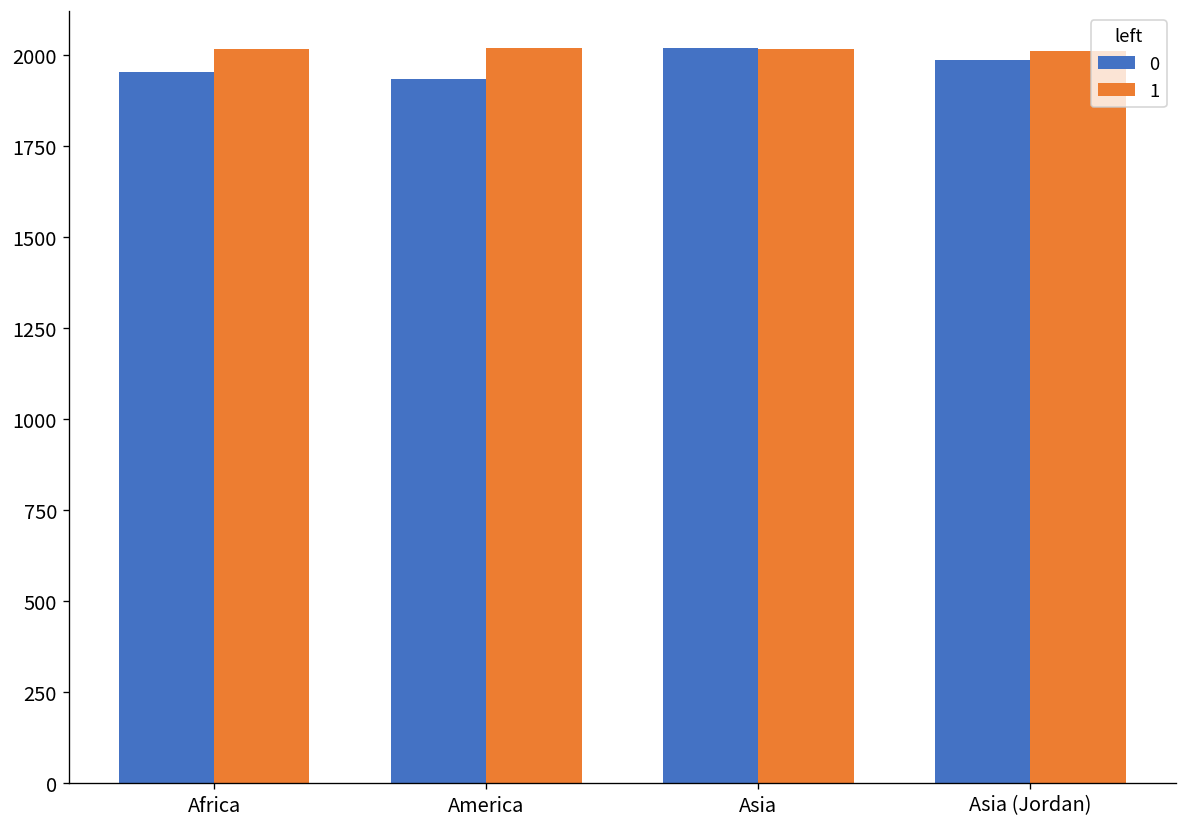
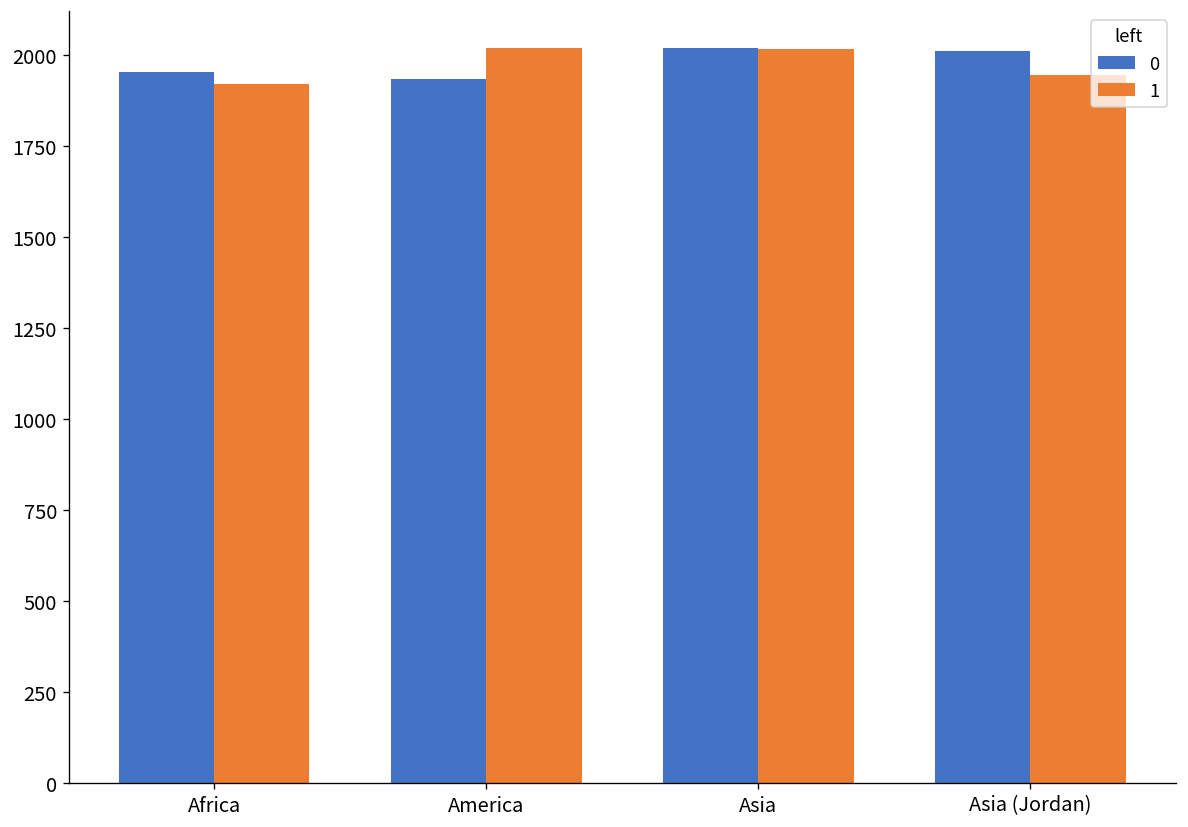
  {
    "0": {
      "Africa": 1950,
      "America": 1940,
      "Asia": 2020,
-     "Asia (Jordan)": 1990
+     "Asia (Jordan)": 2010
    },
    "1": {
-     "Africa": 2020,
+     "Africa": 1920,
      "America": 2020,
      "Asia": 2020,
-     "Asia (Jordan)": 2010
+     "Asia (Jordan)": 1950
    }
  }
